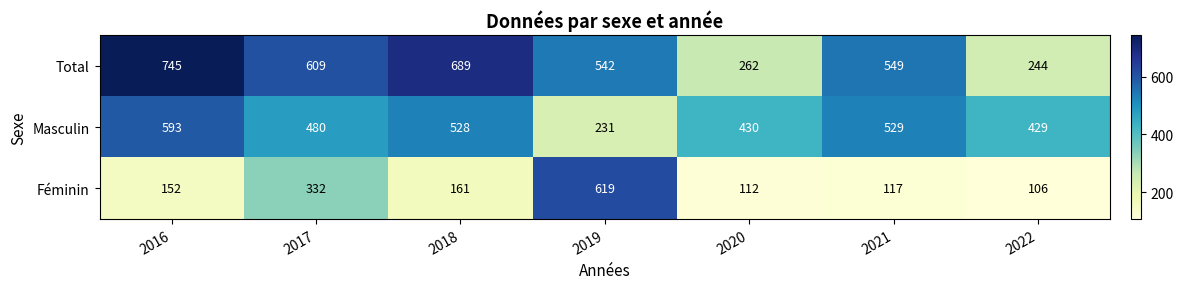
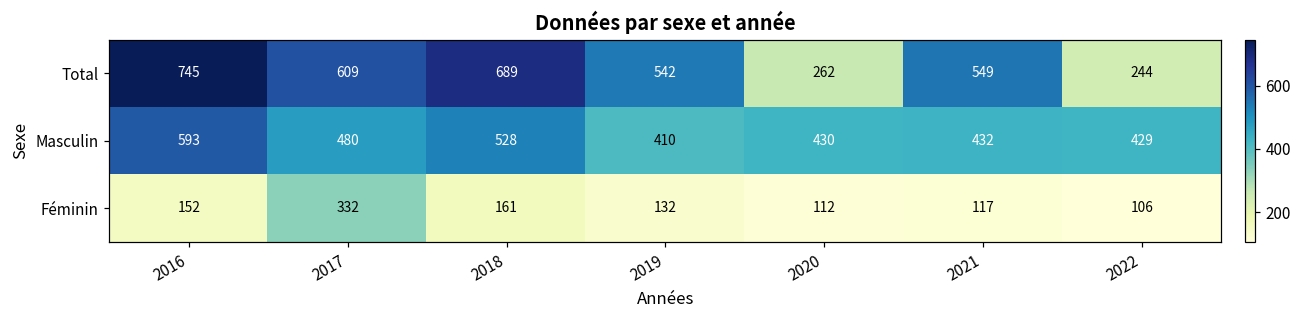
  {
    "Total": {
      "2016": 745,
      "2017": 609,
      "2018": 689,
      "2019": 542,
      "2020": 262,
      "2021": 549,
      "2022": 244
    },
    "Masculin": {
      "2016": 593,
      "2017": 480,
      "2018": 528,
-     "2019": 231,
+     "2019": 410,
      "2020": 430,
-     "2021": 529,
+     "2021": 432,
      "2022": 429
    },
    "Féminin": {
      "2016": 152,
      "2017": 332,
      "2018": 161,
-     "2019": 619,
+     "2019": 132,
      "2020": 112,
      "2021": 117,
      "2022": 106
    }
  }
